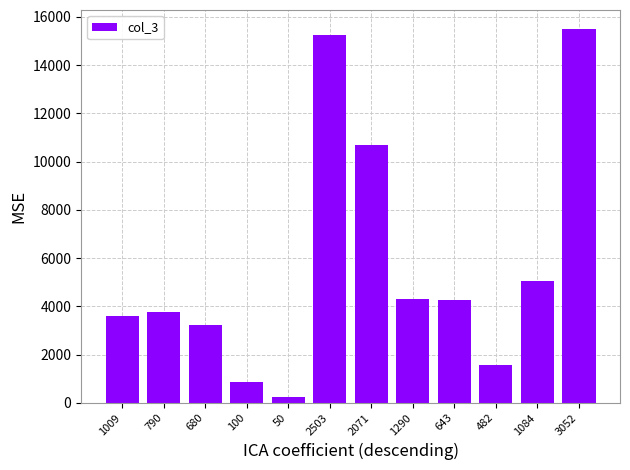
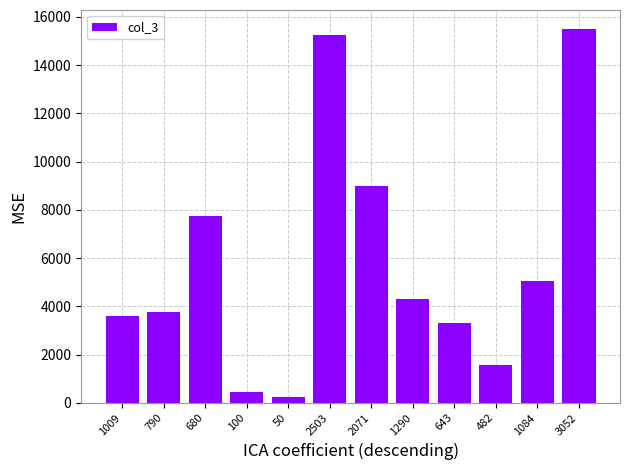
  {
    "1009": 3600,
    "790": 3800,
-   "680": 3200,
-   "100": 900,
+   "680": 7700,
+   "100": 500,
    "50": 200,
    "2503": 15200,
-   "2071": 10700,
+   "2071": 9000,
    "1290": 4300,
-   "643": 4200,
+   "643": 3300,
    "482": 1600,
    "1084": 5100,
    "3052": 15500
  }
